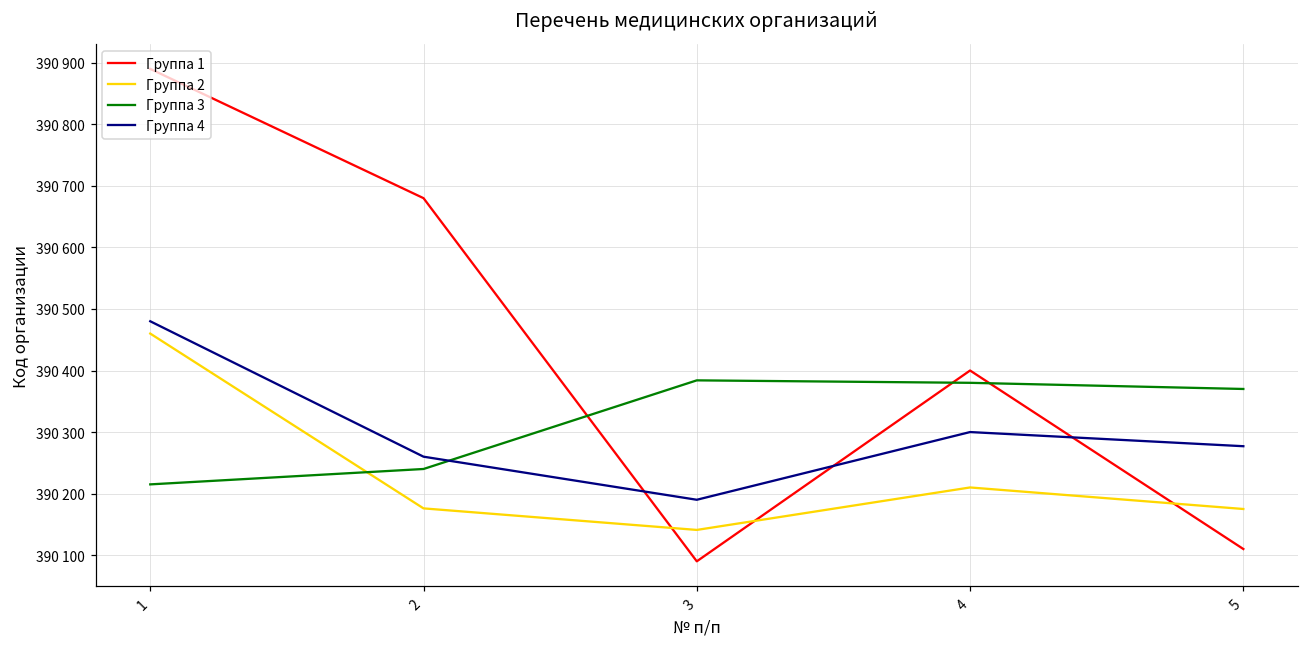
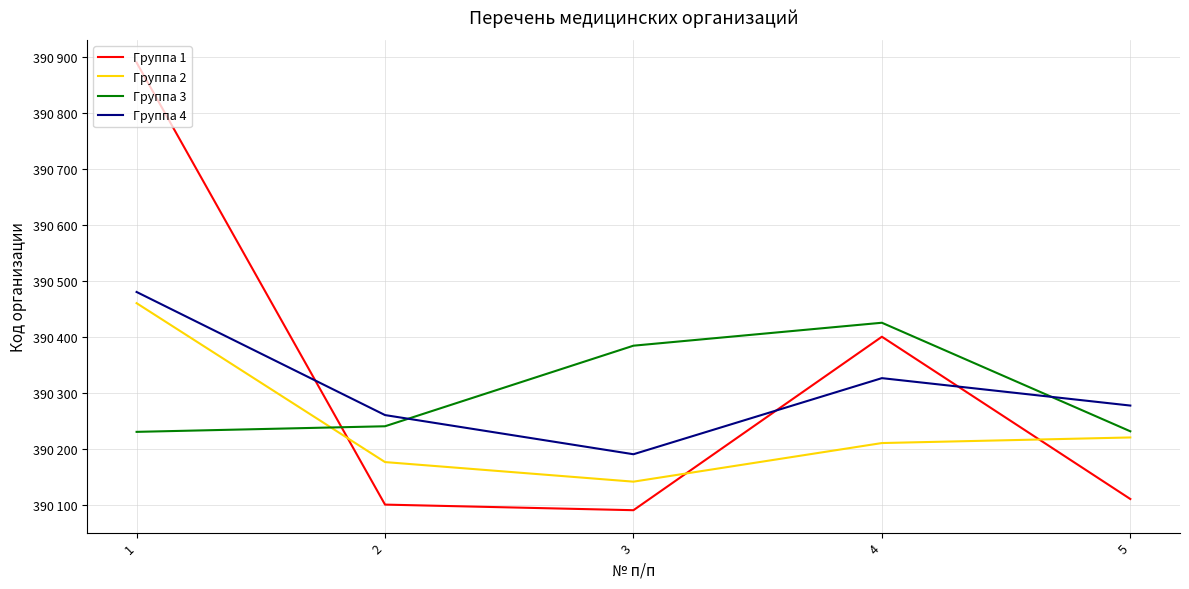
  {
    "Группа 1": {
-     "2": 390680,
+     "2": 390100,
      "3": 390090,
      "4": 390400,
      "5": 390110
    },
    "Группа 2": {
      "1": 390460,
      "2": 390180,
      "3": 390140,
      "4": 390210,
-     "5": 390180
+     "5": 390220
    },
    "Группа 3": {
-     "1": 390220,
+     "1": 390230,
      "2": 390240,
      "3": 390380,
-     "4": 390380,
-     "5": 390370
+     "4": 390430,
+     "5": 390230
    },
    "Группа 4": {
      "1": 390480,
      "2": 390260,
      "3": 390190,
-     "4": 390300,
+     "4": 390330,
      "5": 390280
    }
  }
